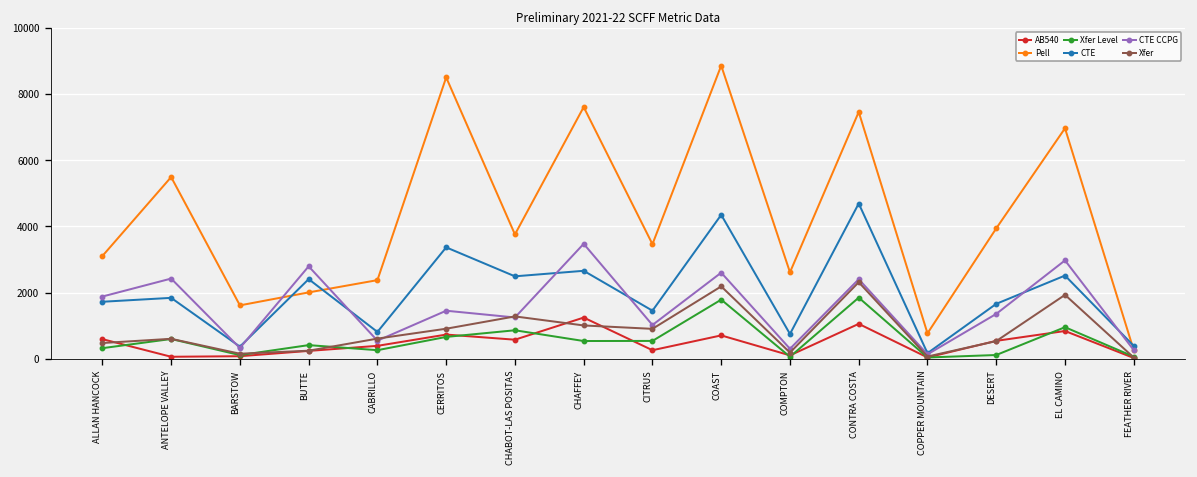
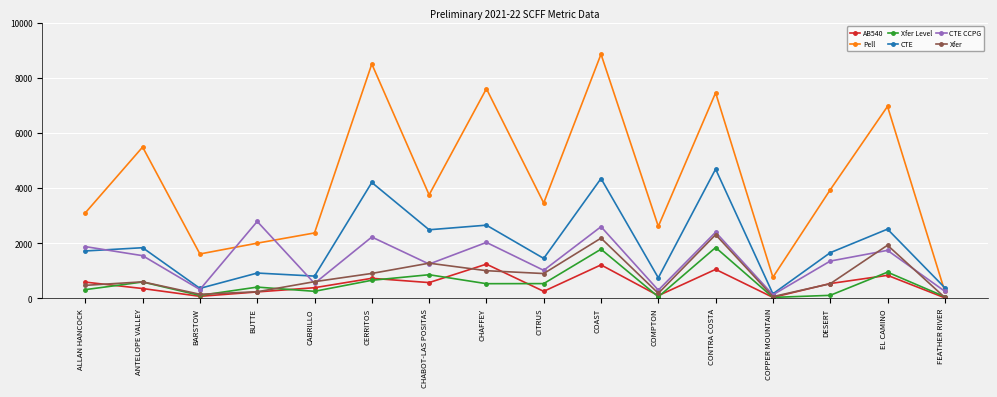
  {
    "AB540": {
      "ALLAN HANCOCK": 600,
-     "ANTELOPE VALLEY": 100,
+     "ANTELOPE VALLEY": 400,
      "CABRILLO": 400,
      "CHABOT-LAS POSITAS": 600,
      "CHAFFEY": 1200,
      "CITRUS": 300,
-     "COAST": 700,
+     "COAST": 1200,
      "CONTRA COSTA": 1100,
      "EL CAMINO": 800
    },
    "Pell": {
      "ALLAN HANCOCK": 3100,
      "ANTELOPE VALLEY": 5500,
      "BARSTOW": 1600,
      "BUTTE": 2000,
      "CABRILLO": 2400,
      "CERRITOS": 8500,
      "CHABOT-LAS POSITAS": 3800,
      "CHAFFEY": 7600,
      "CITRUS": 3500,
      "COAST": 8900,
      "COMPTON": 2600,
      "CONTRA COSTA": 7500,
      "COPPER MOUNTAIN": 800,
      "DESERT": 3900,
      "EL CAMINO": 7000
    },
    "Xfer Level": {
      "ALLAN HANCOCK": 300,
      "BUTTE": 400,
      "CABRILLO": 300,
      "CHABOT-LAS POSITAS": 900,
      "CHAFFEY": 500,
      "CITRUS": 500,
      "COAST": 1800,
      "CONTRA COSTA": 1800,
      "DESERT": 100,
      "EL CAMINO": 1000
    },
    "CTE": {
      "ALLAN HANCOCK": 1700,
      "ANTELOPE VALLEY": 1800,
-     "BUTTE": 2400,
+     "BUTTE": 900,
      "CABRILLO": 800,
-     "CERRITOS": 3400,
+     "CERRITOS": 4200,
      "CHABOT-LAS POSITAS": 2500,
      "CHAFFEY": 2700,
      "CITRUS": 1500,
      "COAST": 4300,
      "COMPTON": 700,
      "CONTRA COSTA": 4700,
      "DESERT": 1700,
      "EL CAMINO": 2500,
      "FEATHER RIVER": 400
    },
    "CTE CCPG": {
      "ALLAN HANCOCK": 1900,
-     "ANTELOPE VALLEY": 2400,
+     "ANTELOPE VALLEY": 1600,
      "BUTTE": 2800,
-     "CERRITOS": 1500,
-     "CHAFFEY": 3500,
+     "CERRITOS": 2200,
+     "CHAFFEY": 2000,
      "CITRUS": 1000,
      "COAST": 2600,
      "COMPTON": 300,
      "DESERT": 1400,
-     "EL CAMINO": 3000
+     "EL CAMINO": 1700
    },
    "Xfer": {
      "ALLAN HANCOCK": 500,
      "CERRITOS": 900,
      "CHAFFEY": 1000,
      "CITRUS": 900,
      "COAST": 2200,
      "EL CAMINO": 1900
    }
  }
